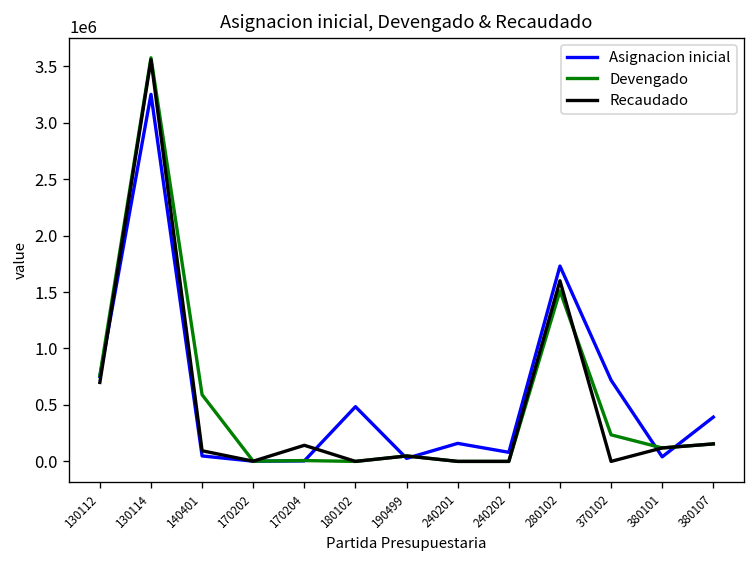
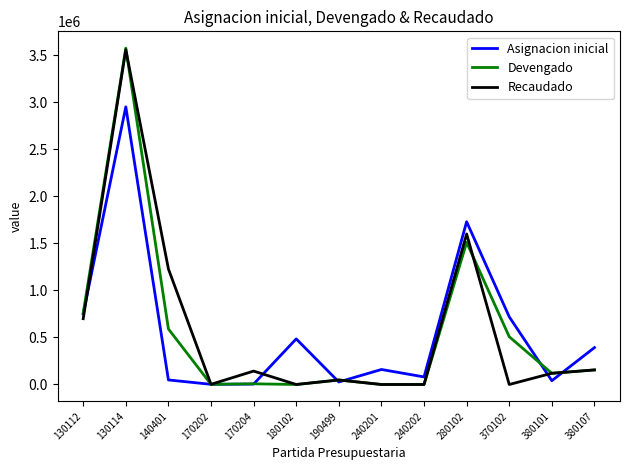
  {
    "Asignacion inicial": {
-     "130114": 3300000,
+     "130114": 3000000,
      "140401": 0,
      "180102": 500000,
      "240201": 200000,
      "240202": 100000,
      "280102": 1700000,
      "370102": 700000,
      "380101": 0,
      "380107": 400000
    },
    "Devengado": {
      "140401": 600000,
      "280102": 1500000,
-     "370102": 200000
+     "370102": 500000
    },
    "Recaudado": {
      "130112": 700000,
-     "140401": 100000,
+     "140401": 1200000,
      "170204": 100000,
      "280102": 1600000,
      "370102": 0
    }
  }
